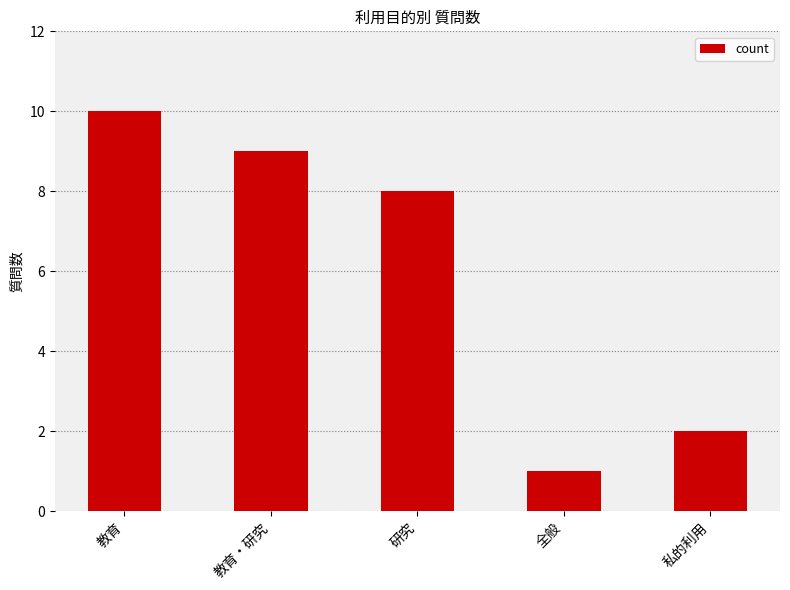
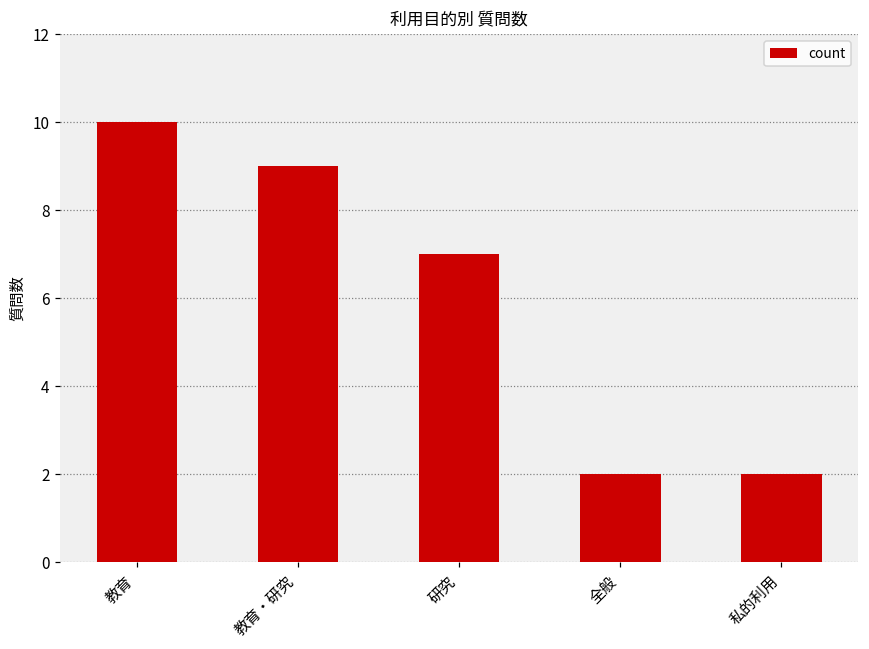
  {
    "教育": 10,
    "教育・研究": 9,
-   "研究": 8,
-   "全般": 1,
+   "研究": 7,
+   "全般": 2,
    "私的利用": 2
  }
